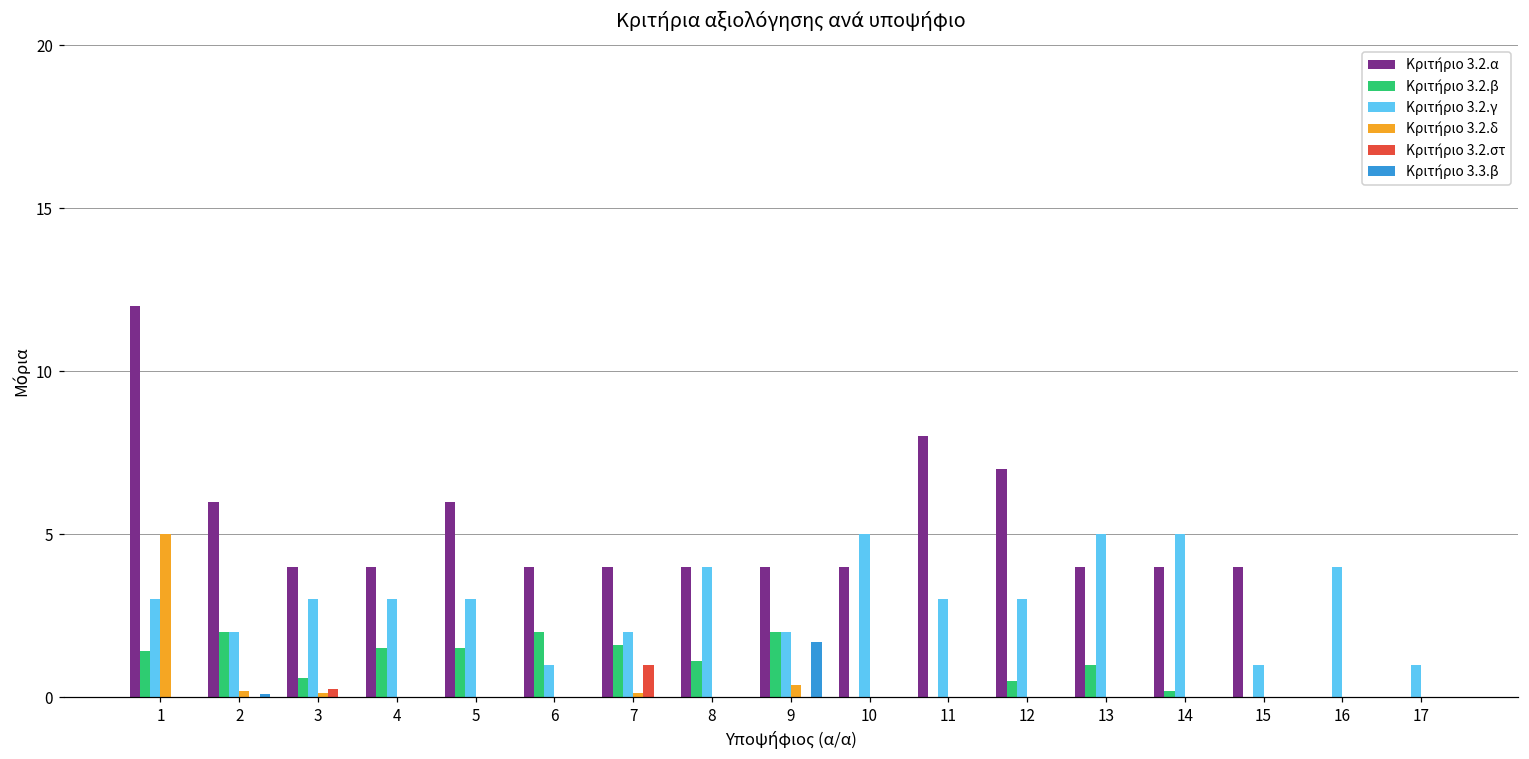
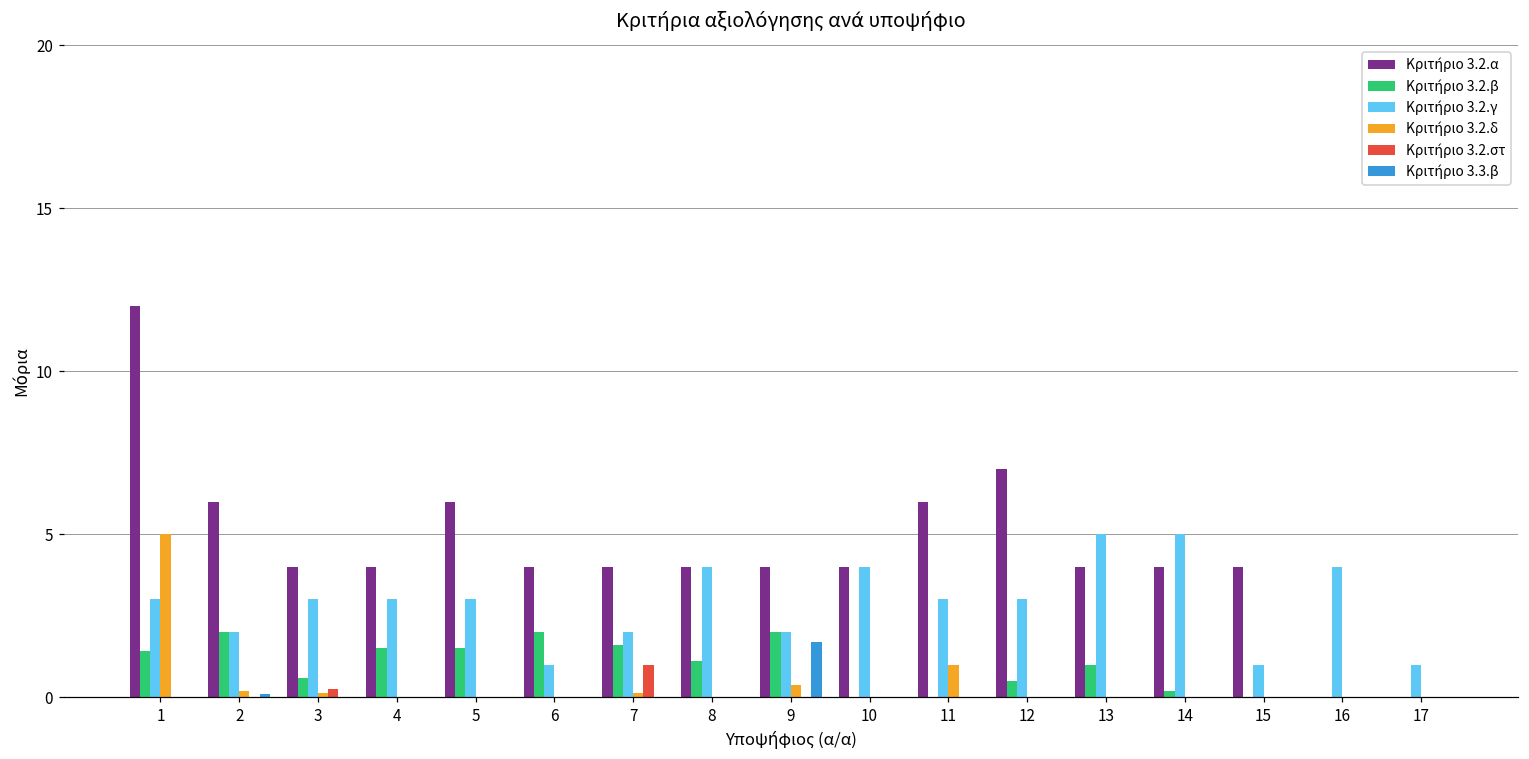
  {
    "Κριτήριο 3.2.α": {
      "1": 12,
      "2": 6,
      "3": 4,
      "4": 4,
      "5": 6,
      "6": 4,
      "7": 4,
      "8": 4,
      "9": 4,
      "10": 4,
-     "11": 8,
+     "11": 6,
      "12": 7,
      "13": 4,
      "14": 4,
      "15": 4,
      "16": 0,
      "17": 0
    },
    "Κριτήριο 3.2.β": {
      "1": 1.4,
      "2": 2,
      "3": 0.6,
      "4": 1.5,
      "5": 1.5,
      "6": 2,
      "7": 1.6,
      "8": 1.1,
      "9": 2,
      "10": 0,
      "11": 0,
      "12": 0.5,
      "13": 1,
      "14": 0.2,
      "15": 0,
      "16": 0,
      "17": 0
    },
    "Κριτήριο 3.2.γ": {
      "1": 3,
      "2": 2,
      "3": 3,
      "4": 3,
      "5": 3,
      "6": 1,
      "7": 2,
      "8": 4,
      "9": 2,
-     "10": 5,
+     "10": 4,
      "11": 3,
      "12": 3,
      "13": 5,
      "14": 5,
      "15": 1,
      "16": 4,
      "17": 1
    },
    "Κριτήριο 3.2.δ": {
      "1": 5,
      "2": 0.2,
      "3": 0.1,
      "4": 0,
      "5": 0,
      "6": 0,
      "7": 0.1,
      "8": 0,
      "9": 0.4,
      "10": 0,
-     "11": 0,
+     "11": 1,
      "12": 0,
      "13": 0,
      "14": 0,
      "15": 0,
      "16": 0,
      "17": 0
    },
    "Κριτήριο 3.2.στ": {
      "1": 0,
      "2": 0,
      "3": 0.3,
      "4": 0,
      "5": 0,
      "6": 0,
      "7": 1,
      "8": 0,
      "9": 0,
      "10": 0,
      "11": 0,
      "12": 0,
      "13": 0,
      "14": 0,
      "15": 0,
      "16": 0,
      "17": 0
    },
    "Κριτήριο 3.3.β": {
      "1": 0,
      "2": 0.1,
      "3": 0,
      "4": 0,
      "5": 0,
      "6": 0,
      "7": 0,
      "8": 0,
      "9": 1.7,
      "10": 0,
      "11": 0,
      "12": 0,
      "13": 0,
      "14": 0,
      "15": 0,
      "16": 0,
      "17": 0
    }
  }
